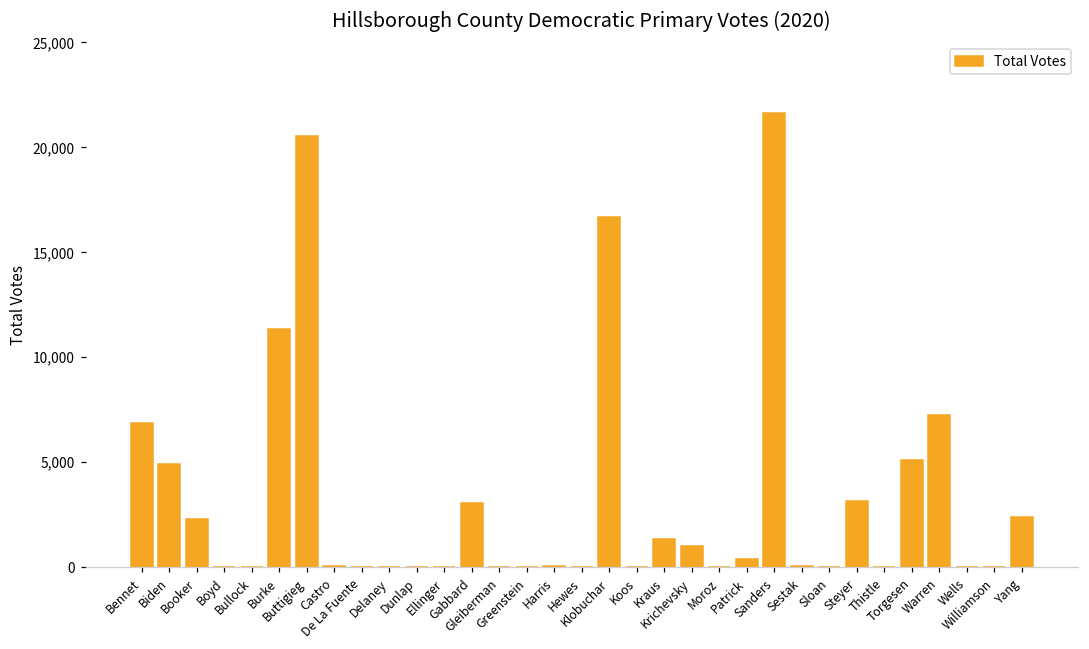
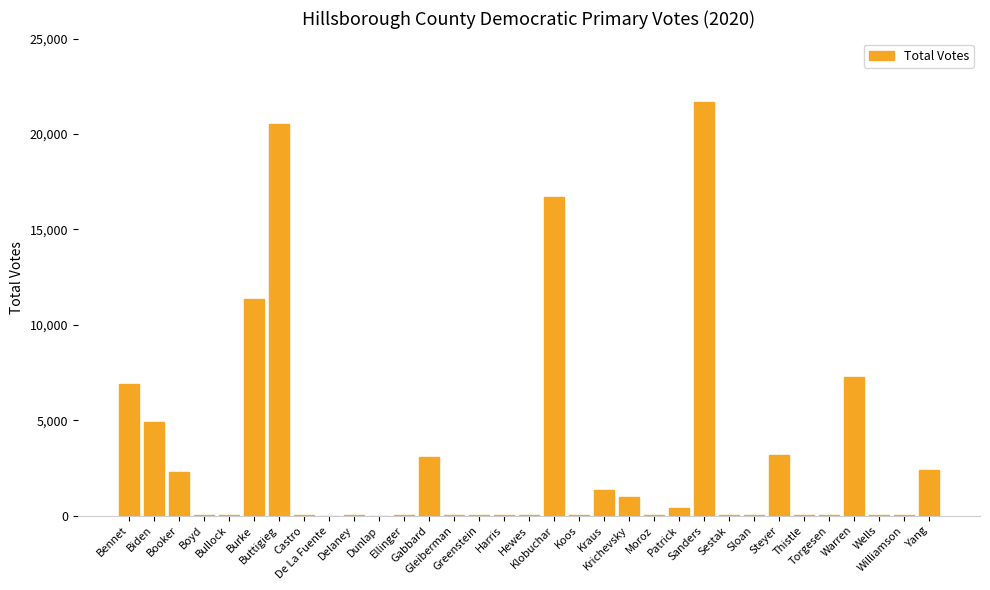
  {
    "Bennet": "6,900",
    "Biden": "4,900",
    "Booker": "2,300",
    "Burke": "11,300",
    "Buttigieg": "20,500",
    "Gabbard": "3,100",
    "Klobuchar": "16,700",
    "Kraus": "1,300",
    "Krichevsky": "1,000",
    "Patrick": "400",
    "Sanders": "21,700",
    "Steyer": "3,200",
-   "Torgesen": "5,100",
+   "Torgesen": "0",
    "Warren": "7,300",
    "Yang": "2,400"
  }
